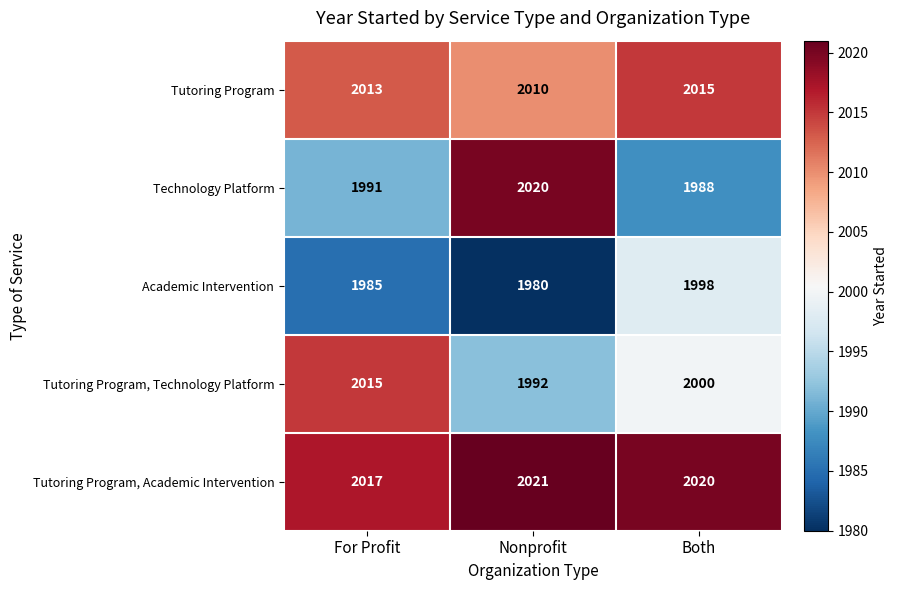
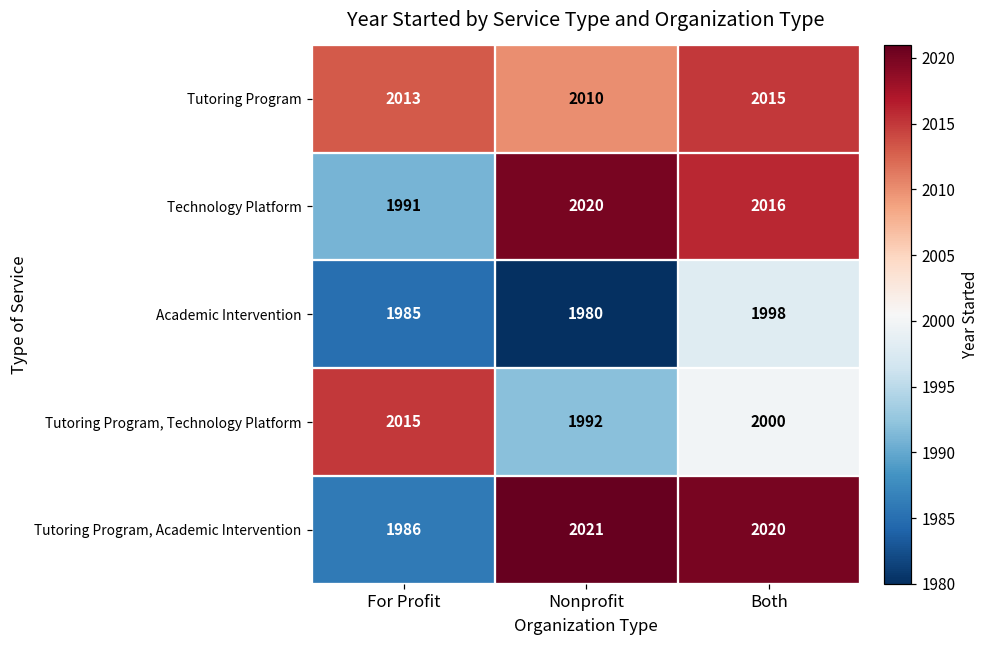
  {
    "Tutoring Program": {
      "For Profit": 2013,
      "Nonprofit": 2010,
      "Both": 2015
    },
    "Technology Platform": {
      "For Profit": 1991,
      "Nonprofit": 2020,
-     "Both": 1988
+     "Both": 2016
    },
    "Academic Intervention": {
      "For Profit": 1985,
      "Nonprofit": 1980,
      "Both": 1998
    },
    "Tutoring Program, Technology Platform": {
      "For Profit": 2015,
      "Nonprofit": 1992,
      "Both": 2000
    },
    "Tutoring Program, Academic Intervention": {
-     "For Profit": 2017,
+     "For Profit": 1986,
      "Nonprofit": 2021,
      "Both": 2020
    }
  }
